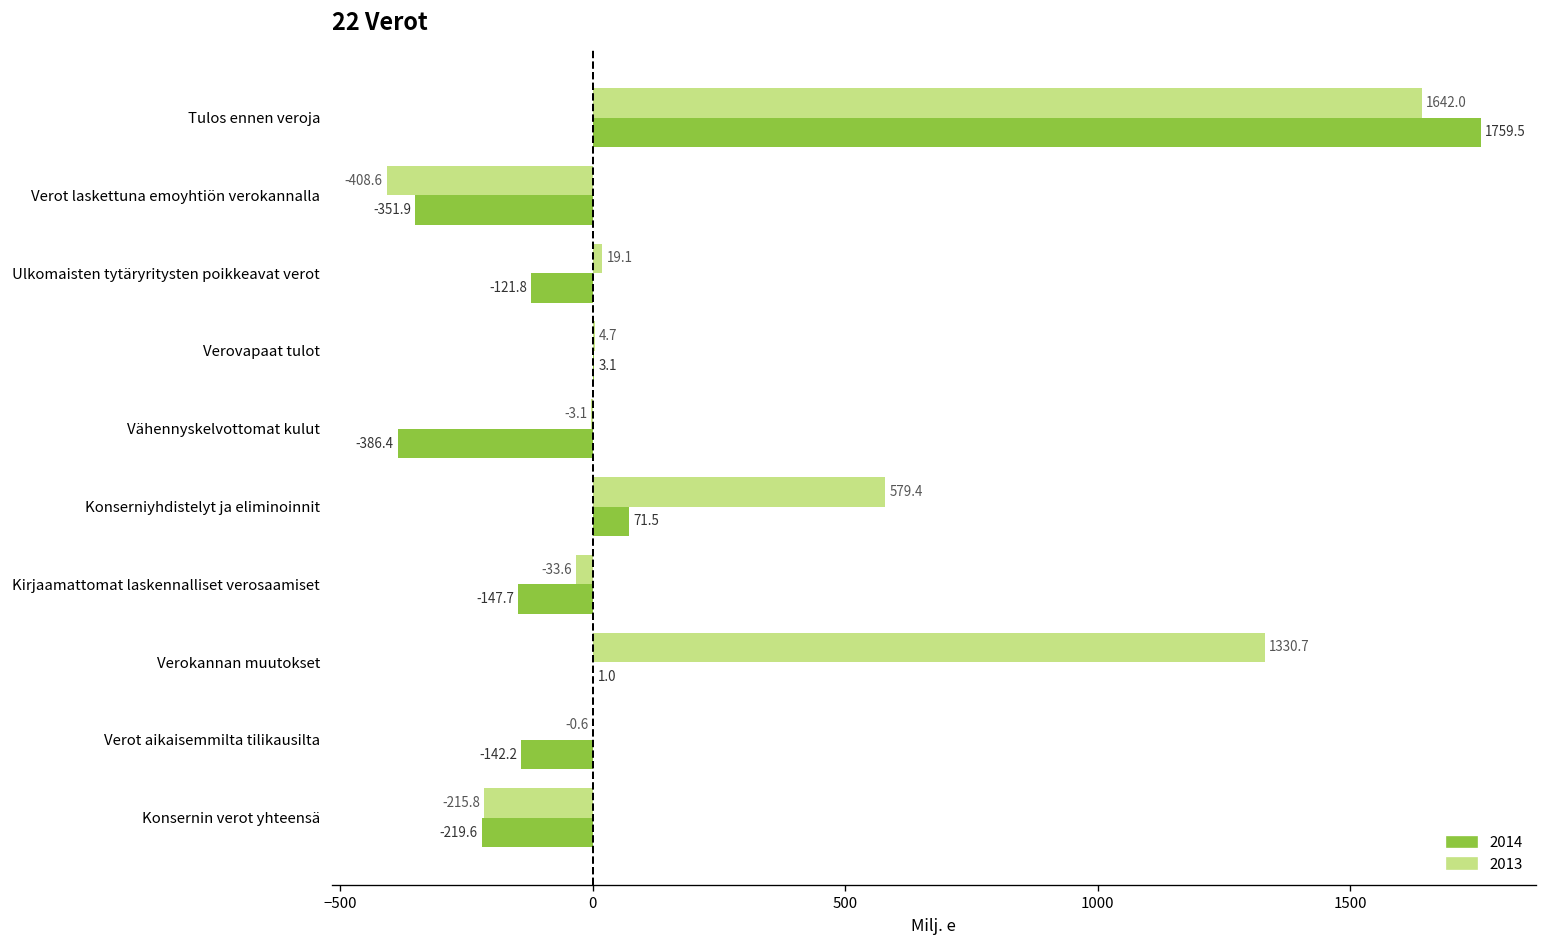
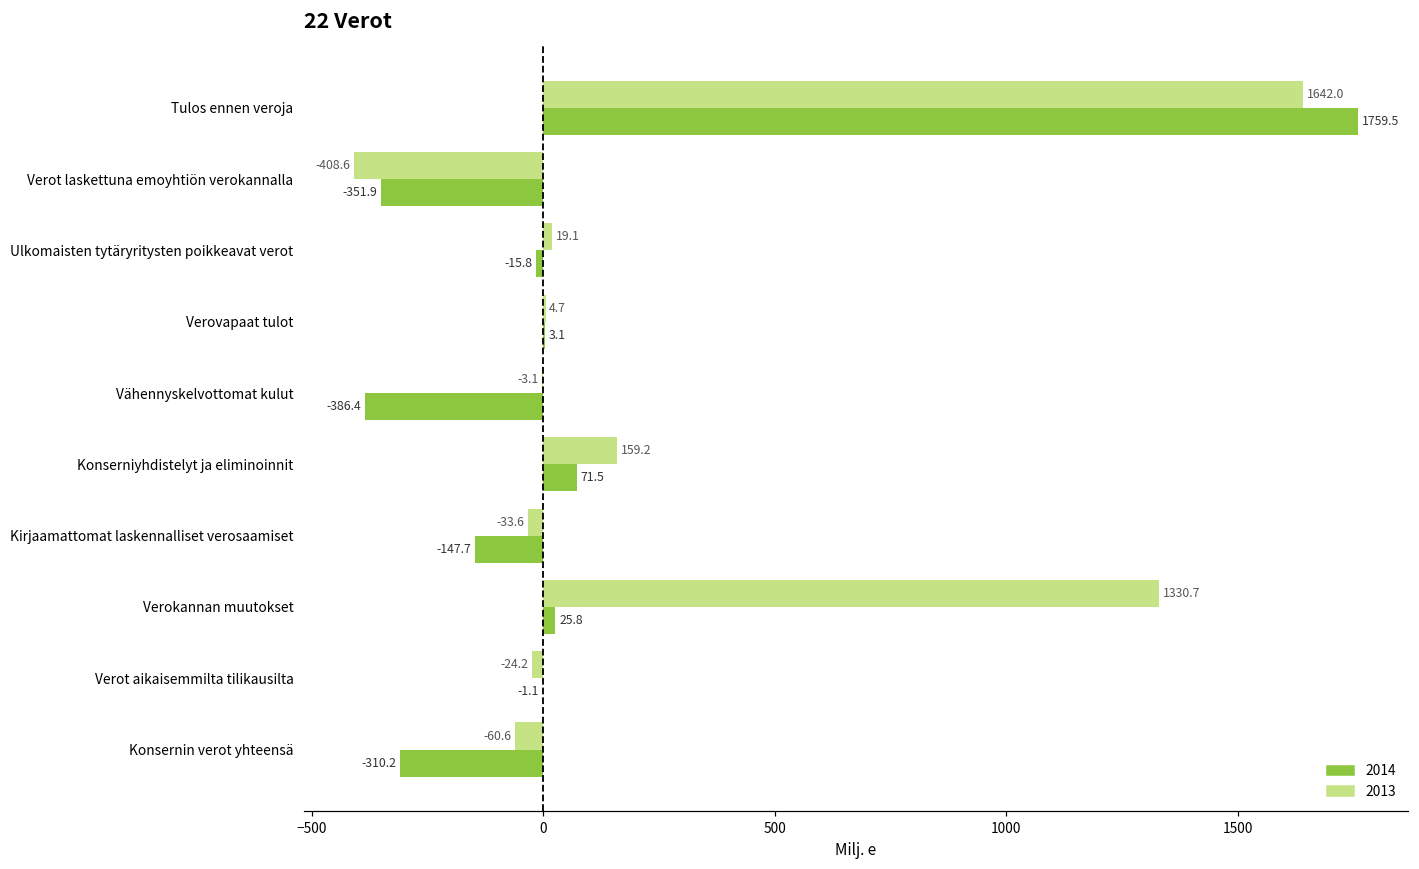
  {
    "2014": {
      "Tulos ennen veroja": 1759.5,
      "Verot laskettuna emoyhtiön verokannalla": -351.9,
-     "Ulkomaisten tytäryritysten poikkeavat verot": -121.8,
+     "Ulkomaisten tytäryritysten poikkeavat verot": -15.8,
      "Verovapaat tulot": 3.1,
      "Vähennyskelvottomat kulut": -386.4,
      "Konserniyhdistelyt ja eliminoinnit": 71.5,
      "Kirjaamattomat laskennalliset verosaamiset": -147.7,
-     "Verokannan muutokset": 1.0,
-     "Verot aikaisemmilta tilikausilta": -142.2,
-     "Konsernin verot yhteensä": -219.6
+     "Verokannan muutokset": 25.8,
+     "Verot aikaisemmilta tilikausilta": -1.1,
+     "Konsernin verot yhteensä": -310.2
    },
    "2013": {
      "Tulos ennen veroja": 1642.0,
      "Verot laskettuna emoyhtiön verokannalla": -408.6,
      "Ulkomaisten tytäryritysten poikkeavat verot": 19.1,
      "Verovapaat tulot": 4.7,
      "Vähennyskelvottomat kulut": -3.1,
-     "Konserniyhdistelyt ja eliminoinnit": 579.4,
+     "Konserniyhdistelyt ja eliminoinnit": 159.2,
      "Kirjaamattomat laskennalliset verosaamiset": -33.6,
      "Verokannan muutokset": 1330.7,
-     "Verot aikaisemmilta tilikausilta": -0.6,
-     "Konsernin verot yhteensä": -215.8
+     "Verot aikaisemmilta tilikausilta": -24.2,
+     "Konsernin verot yhteensä": -60.6
    }
  }
